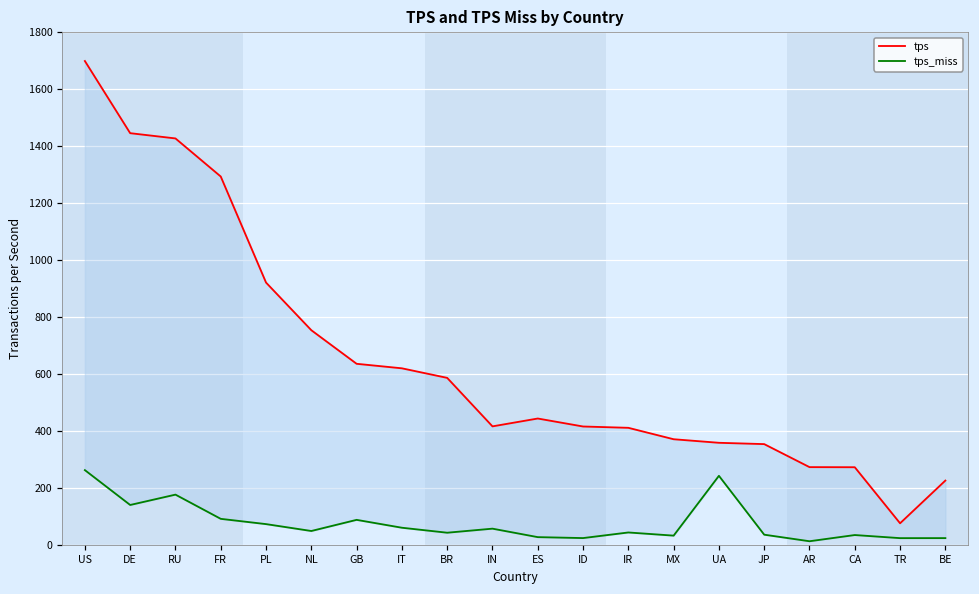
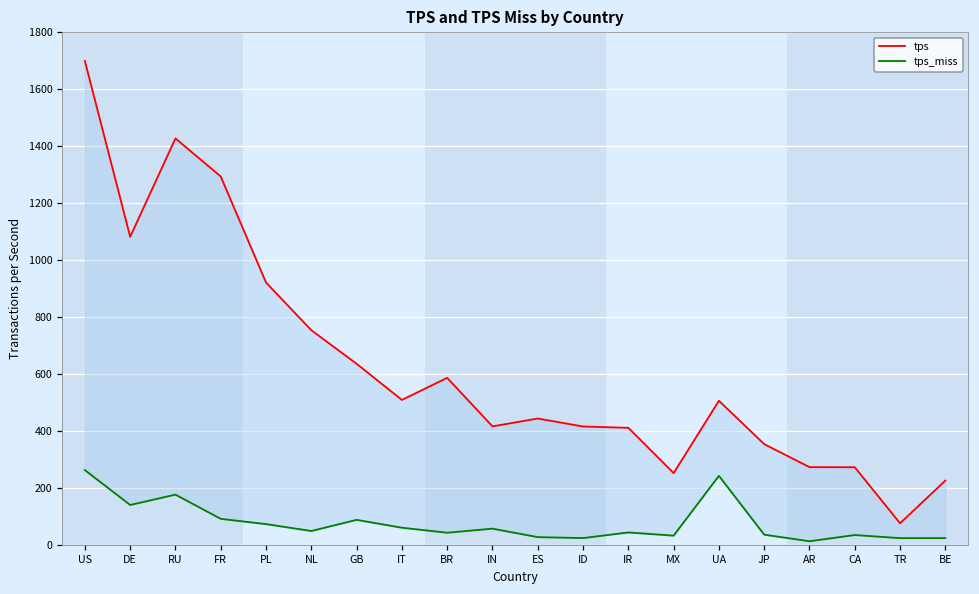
  {
    "tps": {
      "US": 1700,
-     "DE": 1450,
+     "DE": 1080,
      "RU": 1430,
      "FR": 1290,
      "PL": 920,
      "NL": 750,
      "GB": 640,
-     "IT": 620,
+     "IT": 510,
      "BR": 590,
      "IN": 420,
      "ES": 440,
      "ID": 420,
      "IR": 410,
-     "MX": 370,
-     "UA": 360,
+     "MX": 250,
+     "UA": 510,
      "JP": 350,
      "AR": 270,
      "CA": 270,
      "TR": 80,
      "BE": 230
    },
    "tps_miss": {
      "US": 260,
      "DE": 140,
      "RU": 180,
      "FR": 90,
      "PL": 70,
      "NL": 50,
      "GB": 90,
      "IT": 60,
      "BR": 40,
      "IN": 60,
      "ES": 30,
      "ID": 20,
      "IR": 40,
      "MX": 30,
      "UA": 240,
      "JP": 40,
      "AR": 10,
      "CA": 30,
      "TR": 20,
      "BE": 20
    }
  }
